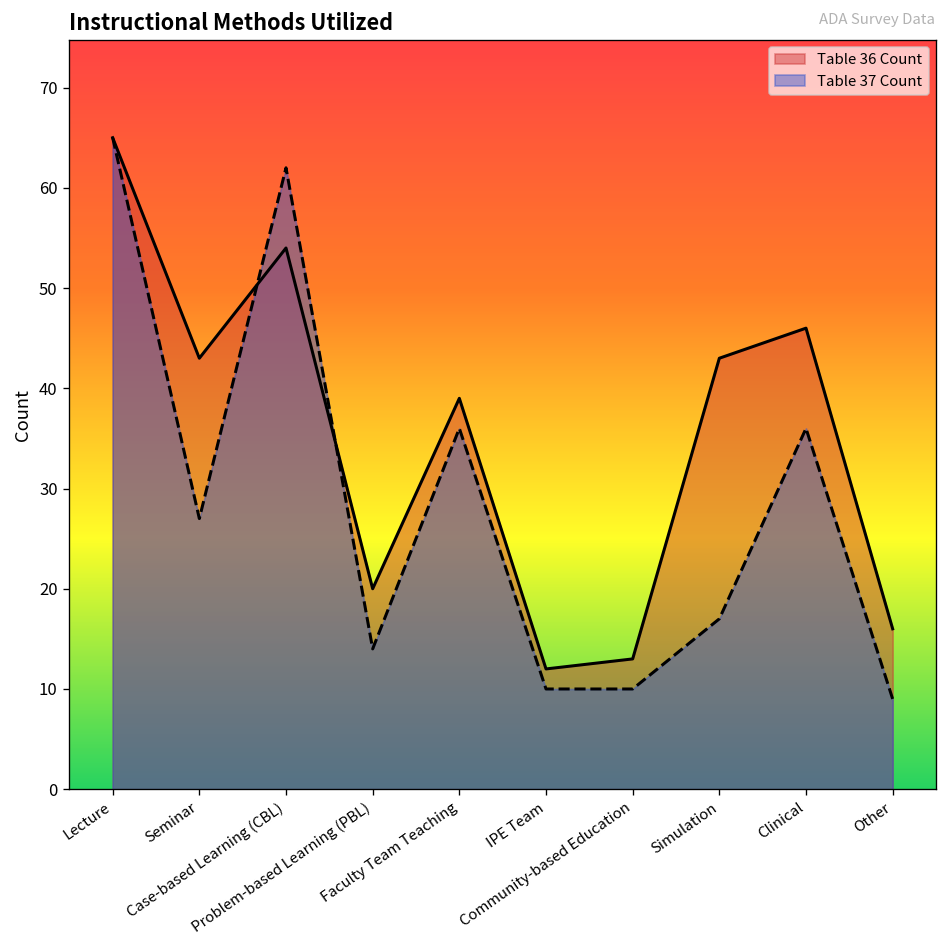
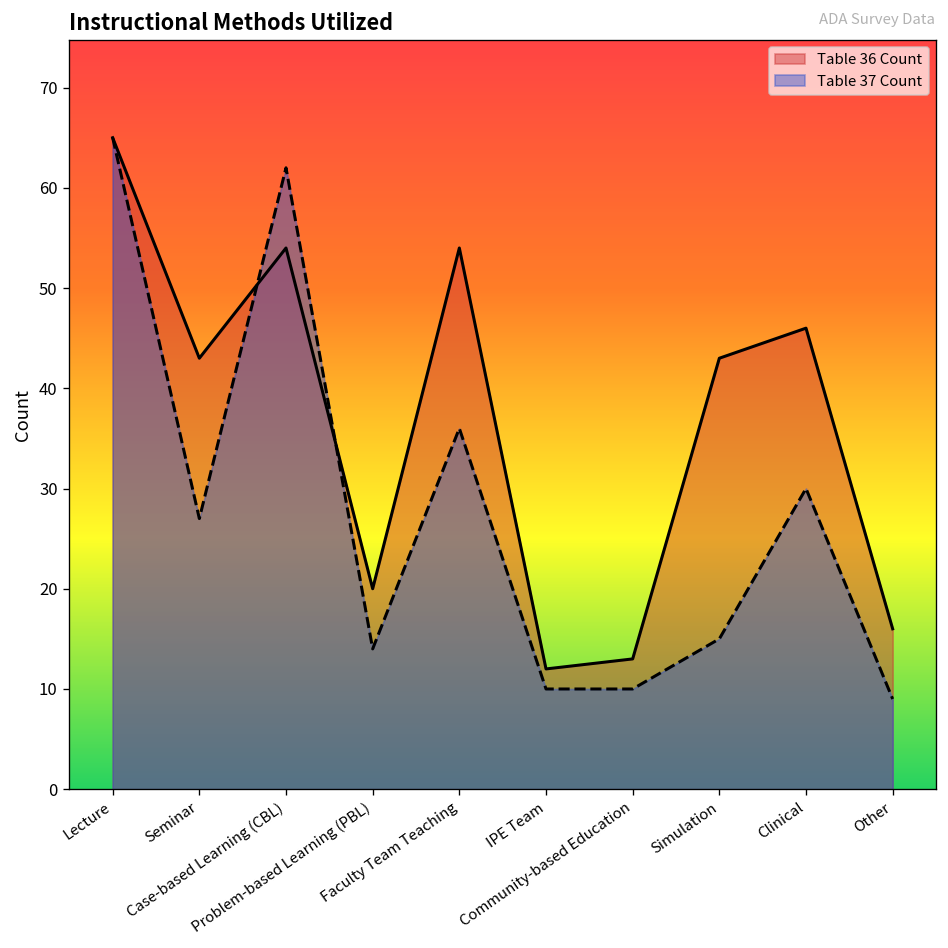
  {
    "Table 36 Count": {
      "Seminar": 43,
      "Case-based Learning (CBL)": 54,
      "Problem-based Learning (PBL)": 20,
-     "Faculty Team Teaching": 39,
+     "Faculty Team Teaching": 54,
      "IPE Team": 12,
      "Community-based Education": 13,
      "Simulation": 43,
      "Clinical": 46,
      "Other": 16
    },
    "Table 37 Count": {
      "Seminar": 27,
      "Case-based Learning (CBL)": 62,
      "Problem-based Learning (PBL)": 14,
      "Faculty Team Teaching": 36,
      "IPE Team": 10,
      "Community-based Education": 10,
-     "Simulation": 17,
-     "Clinical": 36,
+     "Simulation": 15,
+     "Clinical": 30,
      "Other": 9
    }
  }
